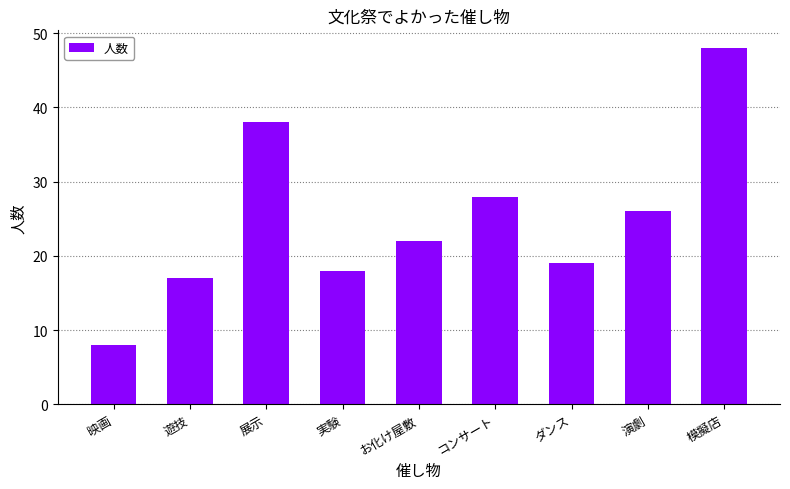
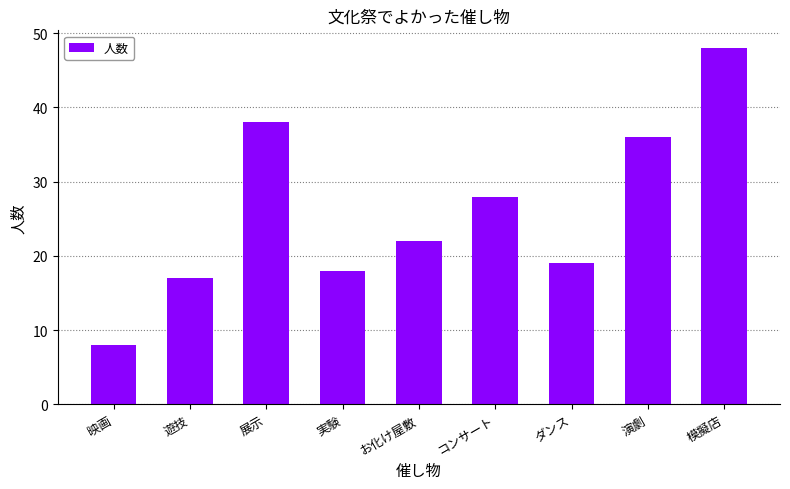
  {
    "映画": 8,
    "遊技": 17,
    "展示": 38,
    "実験": 18,
    "お化け屋敷": 22,
    "コンサート": 28,
    "ダンス": 19,
-   "演劇": 26,
+   "演劇": 36,
    "模擬店": 48
  }
